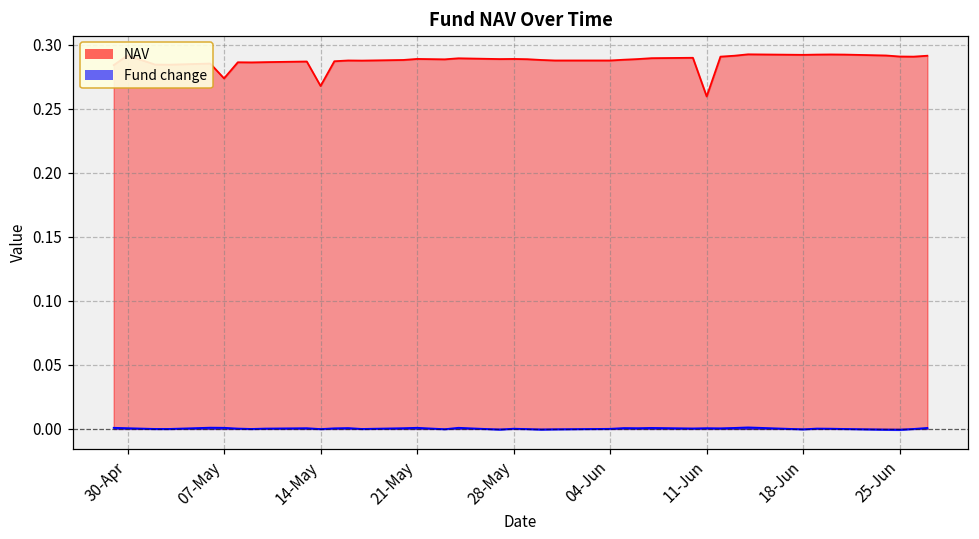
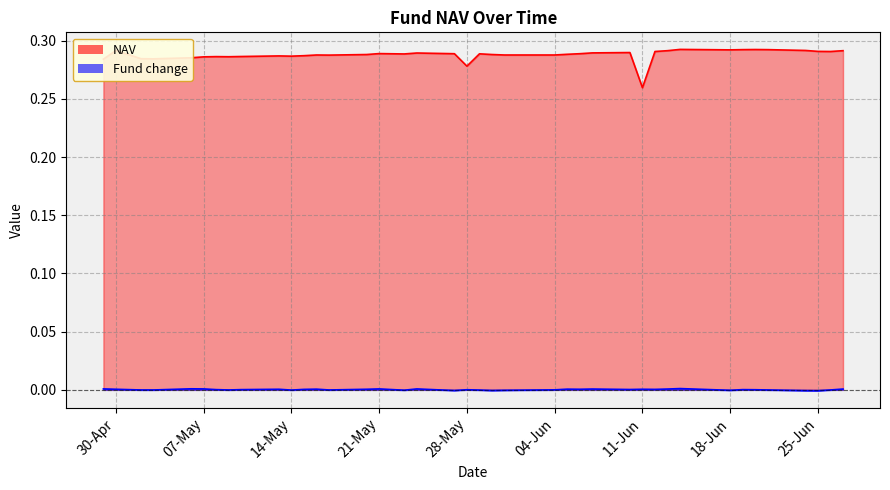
  {
    "NAV": {
-     "07-May": 0.274,
-     "14-May": 0.268,
+     "07-May": 0.286,
+     "14-May": 0.287,
      "21-May": 0.289,
-     "28-May": 0.289,
+     "28-May": 0.278,
      "04-Jun": 0.288,
      "11-Jun": 0.260,
      "18-Jun": 0.292,
      "25-Jun": 0.291
    }
  }
